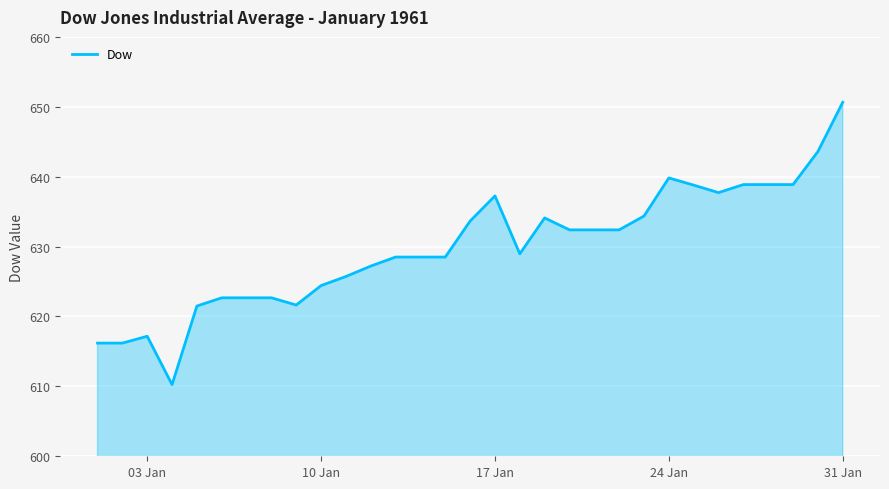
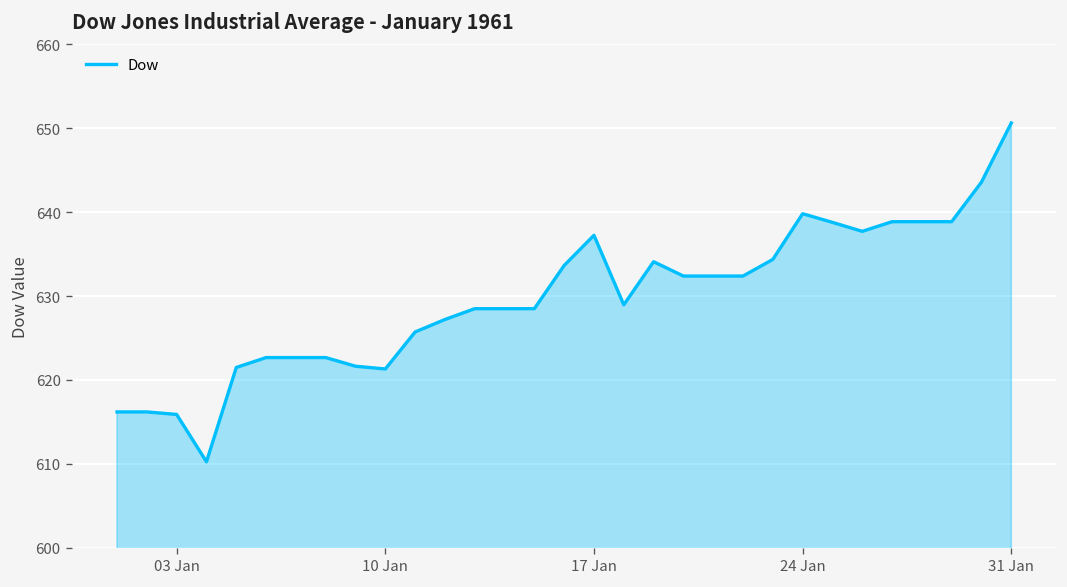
  {
-   "03 Jan": 617,
-   "10 Jan": 624,
+   "03 Jan": 616,
+   "10 Jan": 621,
    "17 Jan": 637,
    "24 Jan": 640,
    "31 Jan": 651
  }
